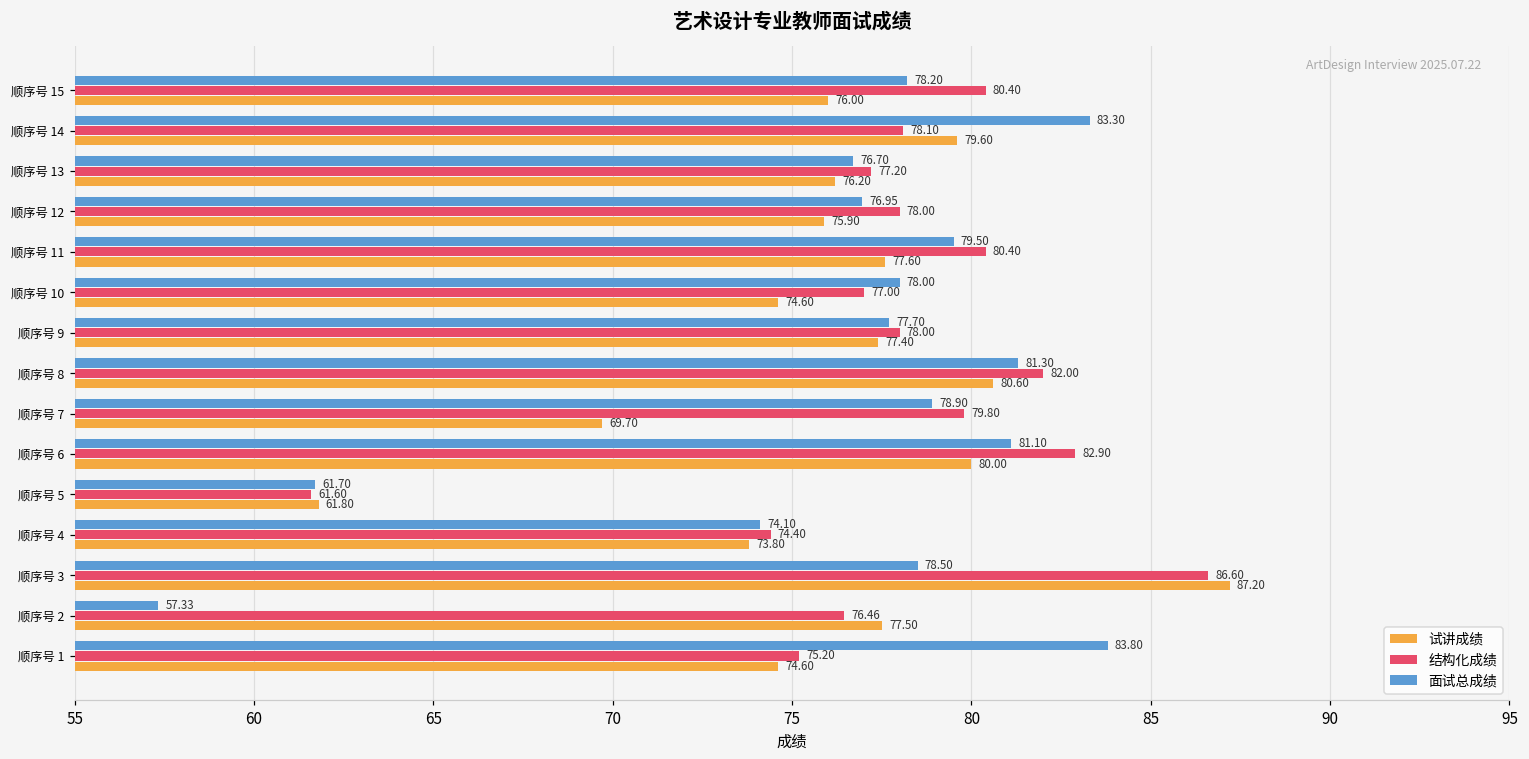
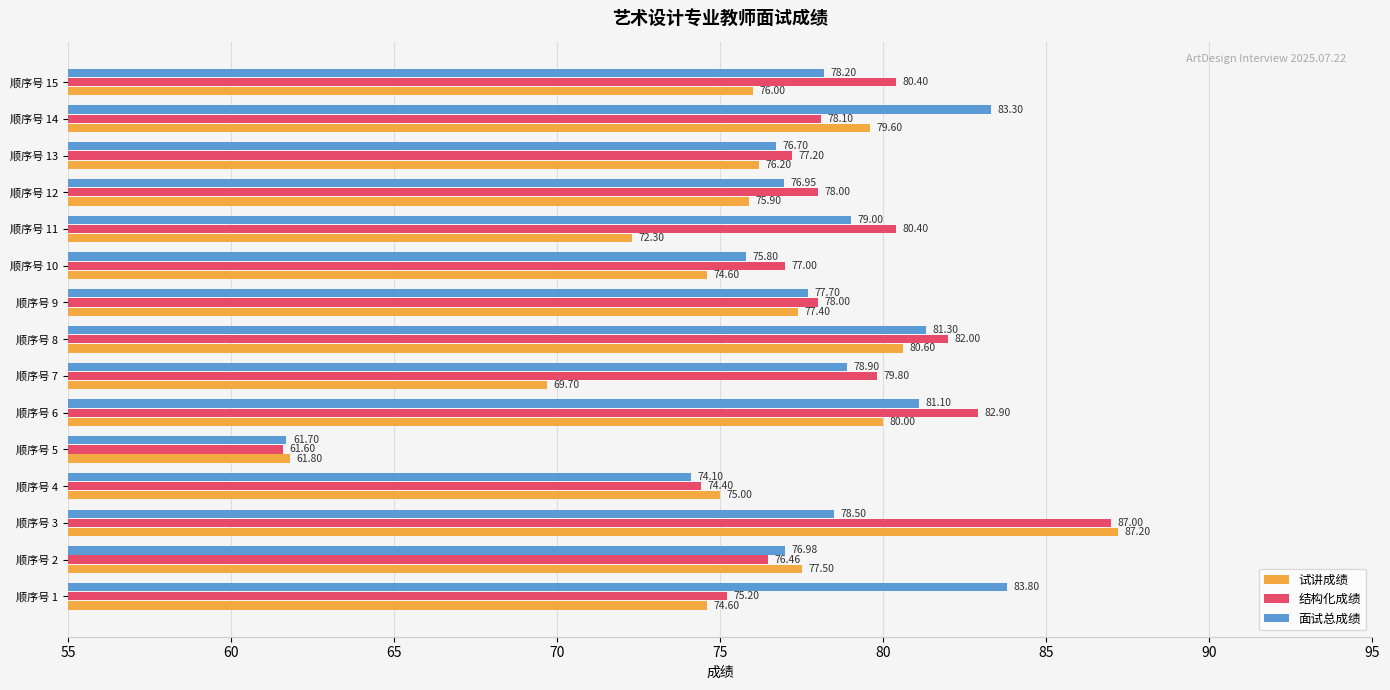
  {
    "试讲成绩": {
      "顺序号 15": 76.00,
      "顺序号 14": 79.60,
      "顺序号 13": 76.20,
      "顺序号 12": 75.90,
-     "顺序号 11": 77.60,
+     "顺序号 11": 72.30,
      "顺序号 10": 74.60,
      "顺序号 9": 77.40,
      "顺序号 8": 80.60,
      "顺序号 7": 69.70,
      "顺序号 6": 80.00,
      "顺序号 5": 61.80,
-     "顺序号 4": 73.80,
+     "顺序号 4": 75.00,
      "顺序号 3": 87.20,
      "顺序号 2": 77.50,
      "顺序号 1": 74.60
    },
    "结构化成绩": {
      "顺序号 15": 80.40,
      "顺序号 14": 78.10,
      "顺序号 13": 77.20,
      "顺序号 12": 78.00,
      "顺序号 11": 80.40,
      "顺序号 10": 77.00,
      "顺序号 9": 78.00,
      "顺序号 8": 82.00,
      "顺序号 7": 79.80,
      "顺序号 6": 82.90,
      "顺序号 5": 61.60,
      "顺序号 4": 74.40,
-     "顺序号 3": 86.60,
+     "顺序号 3": 87.00,
      "顺序号 2": 76.46,
      "顺序号 1": 75.20
    },
    "面试总成绩": {
      "顺序号 15": 78.20,
      "顺序号 14": 83.30,
      "顺序号 13": 76.70,
      "顺序号 12": 76.95,
-     "顺序号 11": 79.50,
-     "顺序号 10": 78.00,
+     "顺序号 11": 79.00,
+     "顺序号 10": 75.80,
      "顺序号 9": 77.70,
      "顺序号 8": 81.30,
      "顺序号 7": 78.90,
      "顺序号 6": 81.10,
      "顺序号 5": 61.70,
      "顺序号 4": 74.10,
      "顺序号 3": 78.50,
-     "顺序号 2": 57.33,
+     "顺序号 2": 76.98,
      "顺序号 1": 83.80
    }
  }
